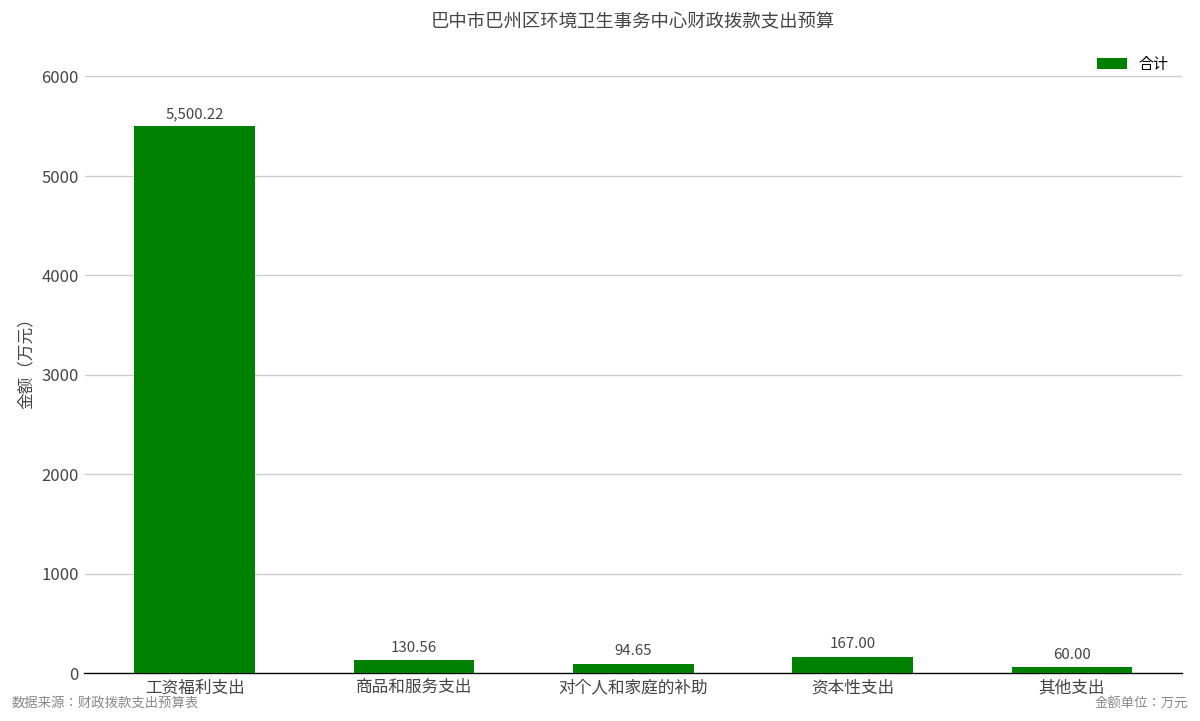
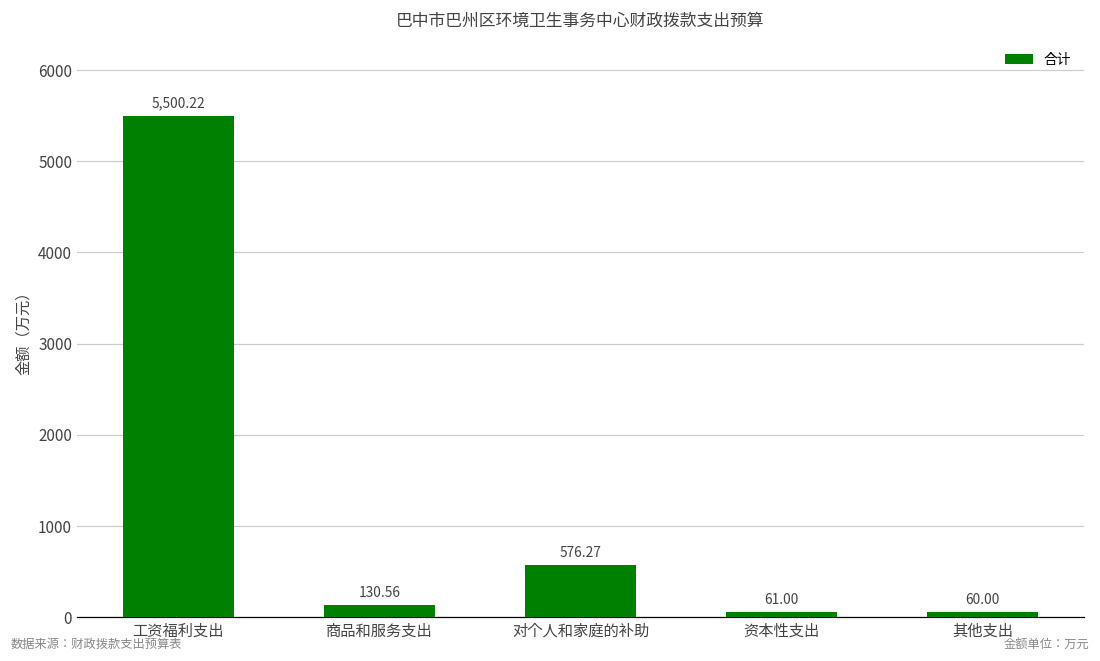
  {
    "工资福利支出": "5,500.22",
    "商品和服务支出": "130.56",
-   "对个人和家庭的补助": "94.65",
-   "资本性支出": "167.00",
+   "对个人和家庭的补助": "576.27",
+   "资本性支出": "61.00",
    "其他支出": "60.00"
  }
